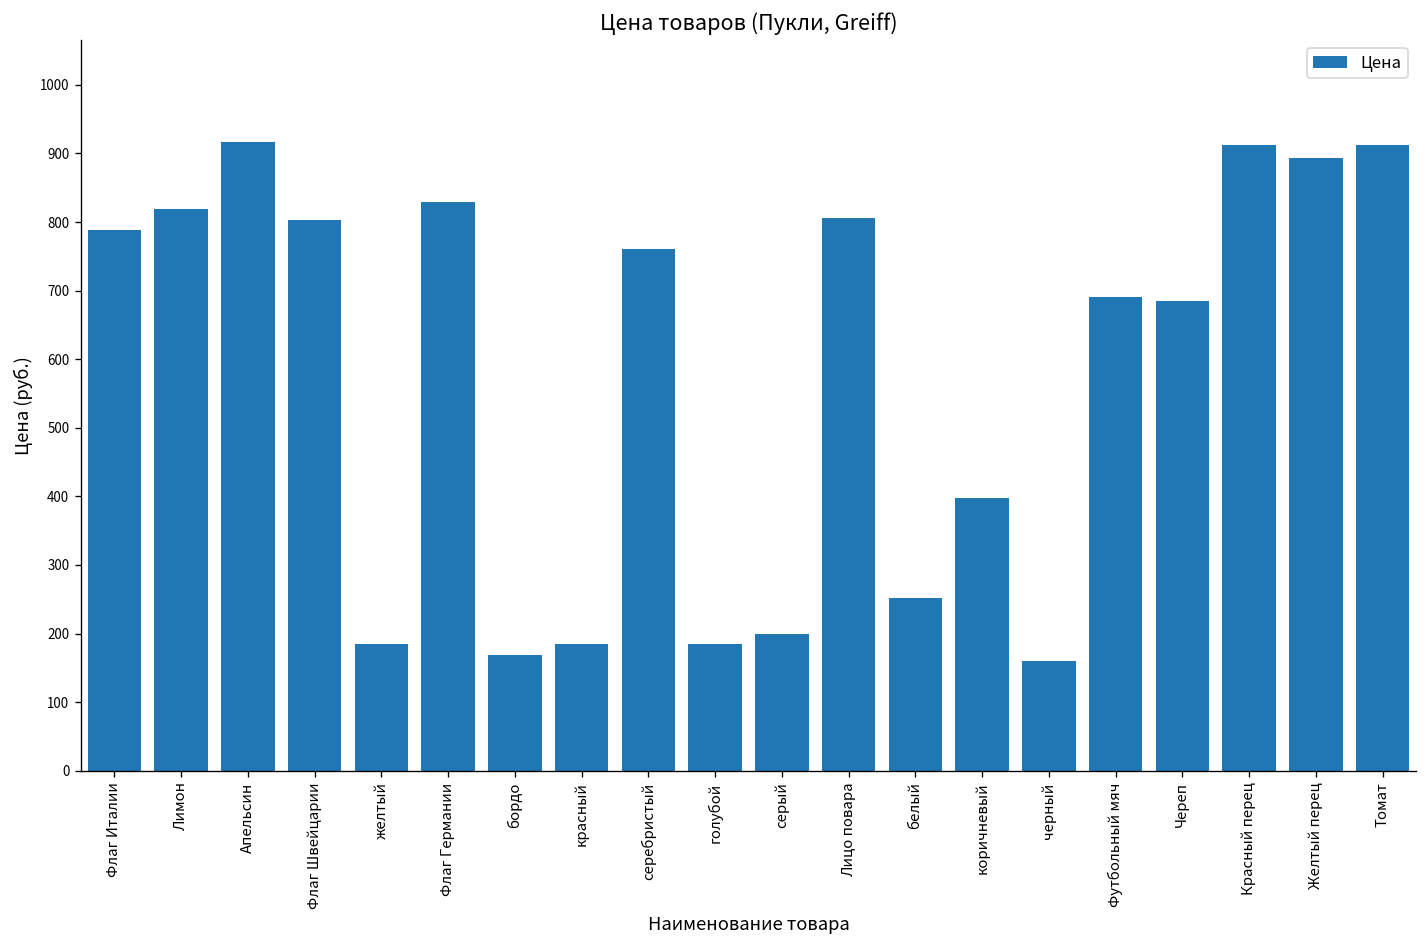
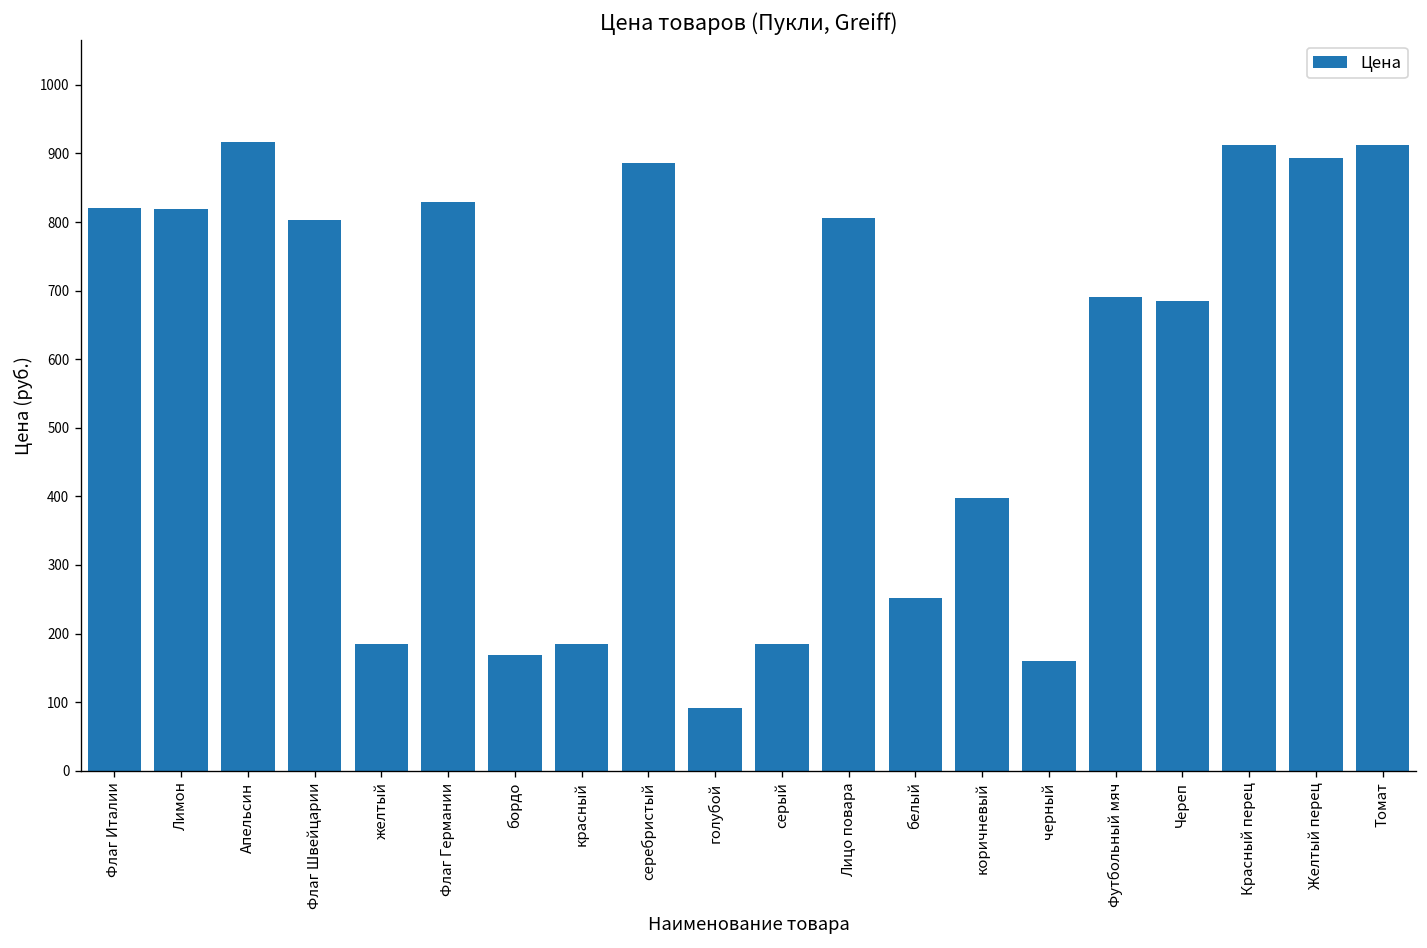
  {
-   "Флаг Италии": 790,
+   "Флаг Италии": 820,
    "Лимон": 820,
    "Апельсин": 920,
    "Флаг Швейцарии": 800,
    "желтый": 180,
    "Флаг Германии": 830,
    "бордо": 170,
    "красный": 190,
-   "серебристый": 760,
-   "голубой": 180,
-   "серый": 200,
+   "серебристый": 890,
+   "голубой": 90,
+   "серый": 180,
    "Лицо повара": 810,
    "белый": 250,
    "коричневый": 400,
    "черный": 160,
    "Футбольный мяч": 690,
    "Череп": 690,
    "Красный перец": 910,
    "Желтый перец": 890,
    "Томат": 910
  }
